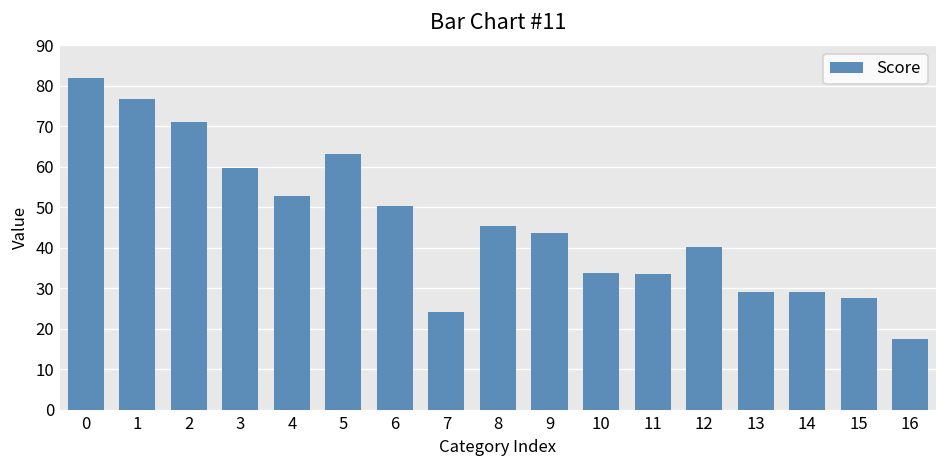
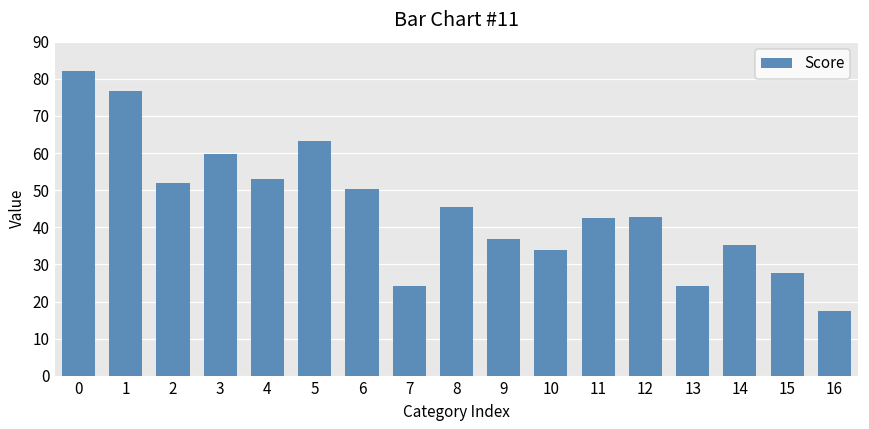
  {
    "0": 82,
    "1": 77,
-   "2": 71,
+   "2": 52,
    "3": 60,
    "4": 53,
    "5": 63,
    "6": 50,
    "7": 24,
    "8": 45,
-   "9": 44,
+   "9": 37,
    "10": 34,
-   "11": 34,
-   "12": 40,
-   "13": 29,
-   "14": 29,
+   "11": 42,
+   "12": 43,
+   "13": 24,
+   "14": 35,
    "15": 28,
    "16": 18
  }
